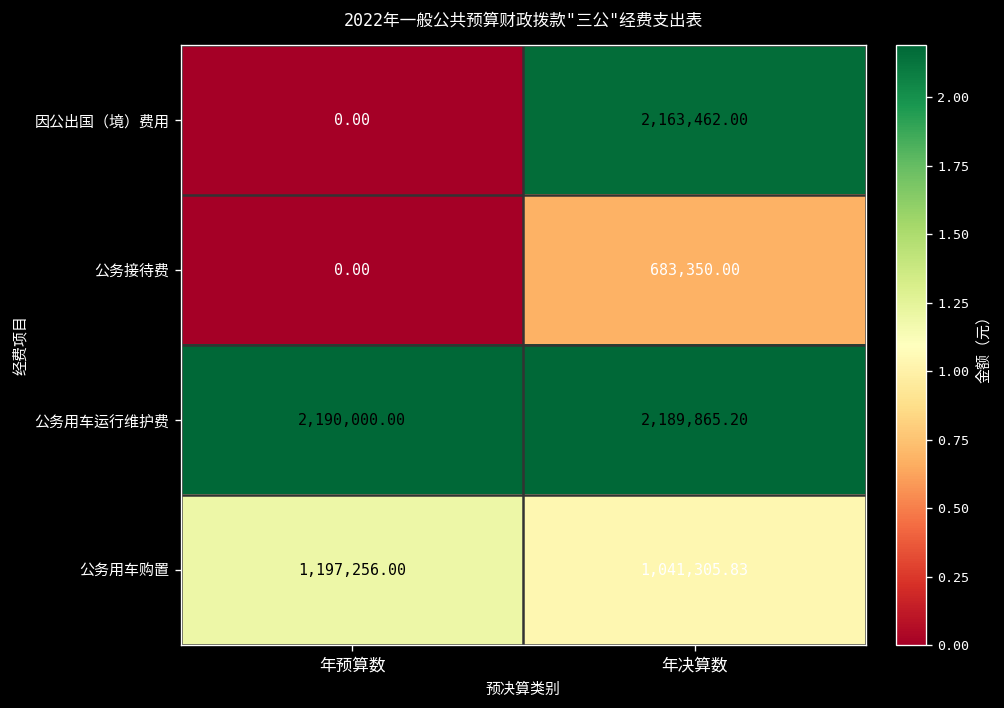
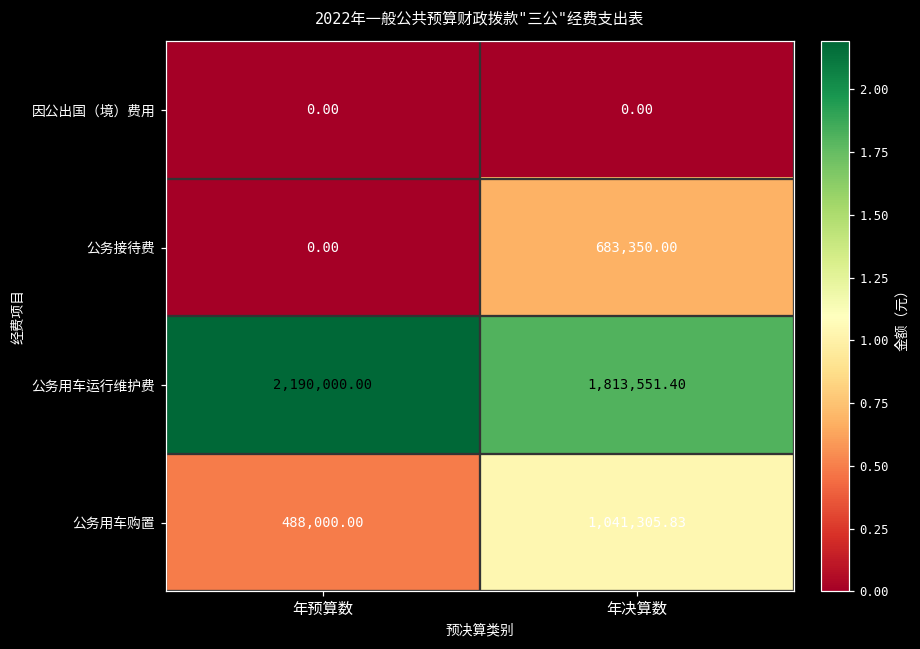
  {
    "因公出国（境）费用": {
      "年预算数": "0.00",
-     "年决算数": "2,163,462.00"
+     "年决算数": "0.00"
    },
    "公务接待费": {
      "年预算数": "0.00",
      "年决算数": "683,350.00"
    },
    "公务用车运行维护费": {
      "年预算数": "2,190,000.00",
-     "年决算数": "2,189,865.20"
+     "年决算数": "1,813,551.40"
    },
    "公务用车购置": {
-     "年预算数": "1,197,256.00",
+     "年预算数": "488,000.00",
      "年决算数": "1,041,305.83"
    }
  }
